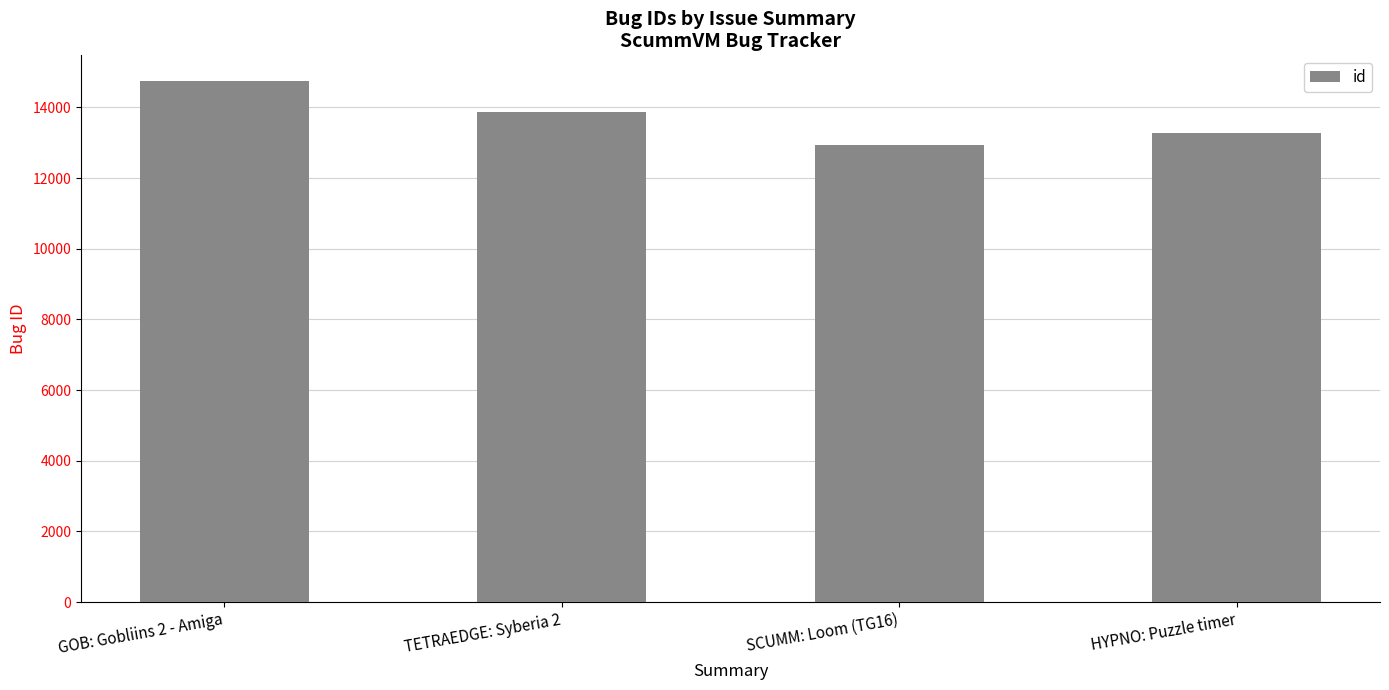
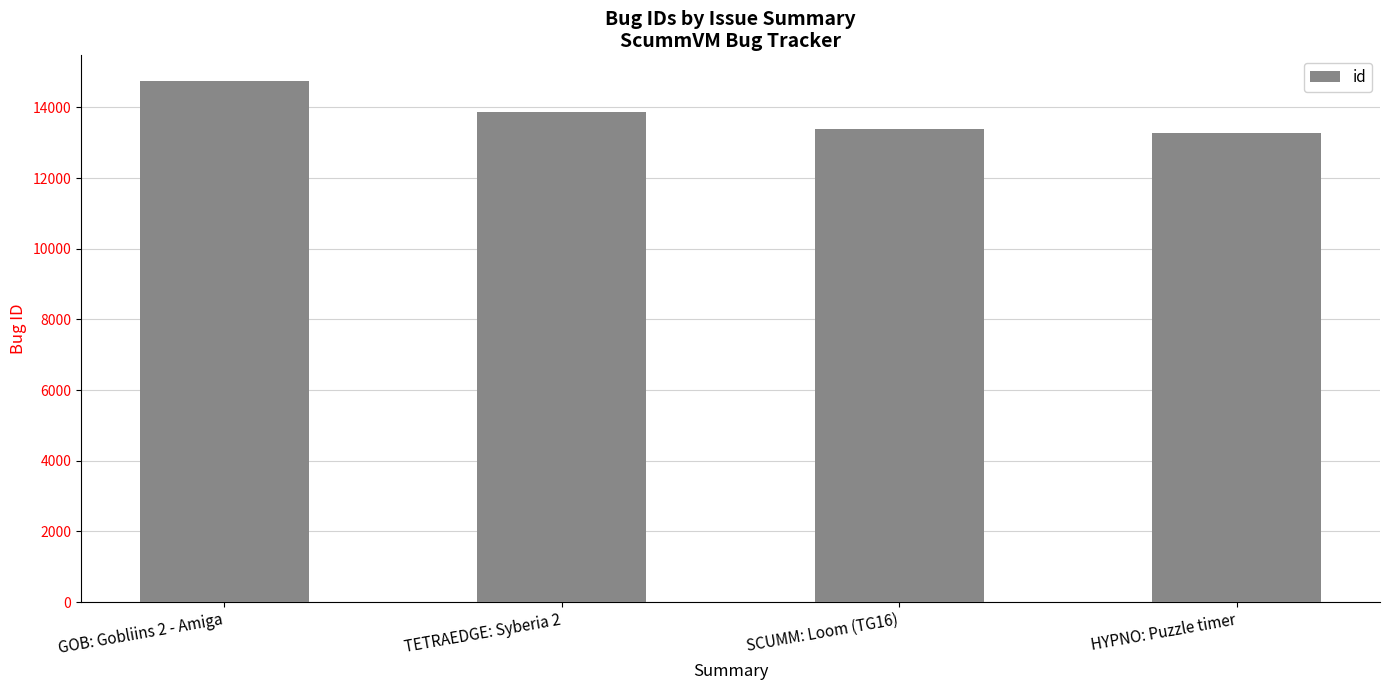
  {
    "GOB: Gobliins 2 - Amiga": 14700,
    "TETRAEDGE: Syberia 2": 13900,
-   "SCUMM: Loom (TG16)": 12900,
+   "SCUMM: Loom (TG16)": 13400,
    "HYPNO: Puzzle timer": 13300
  }
